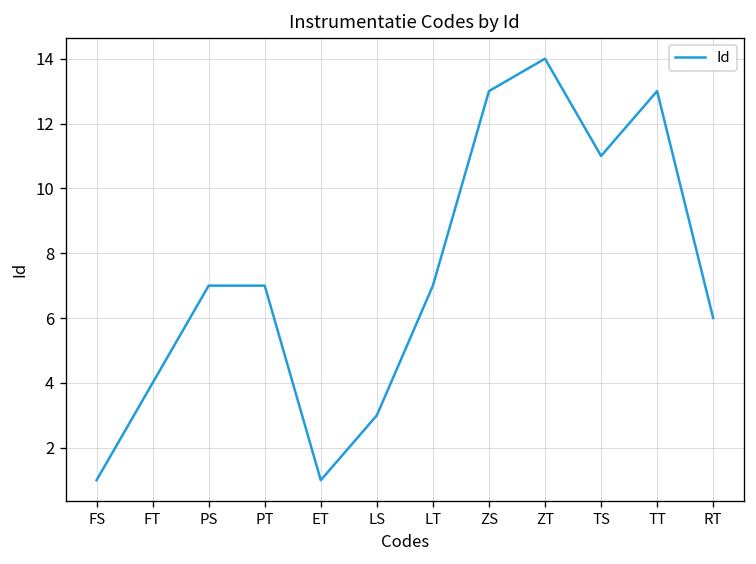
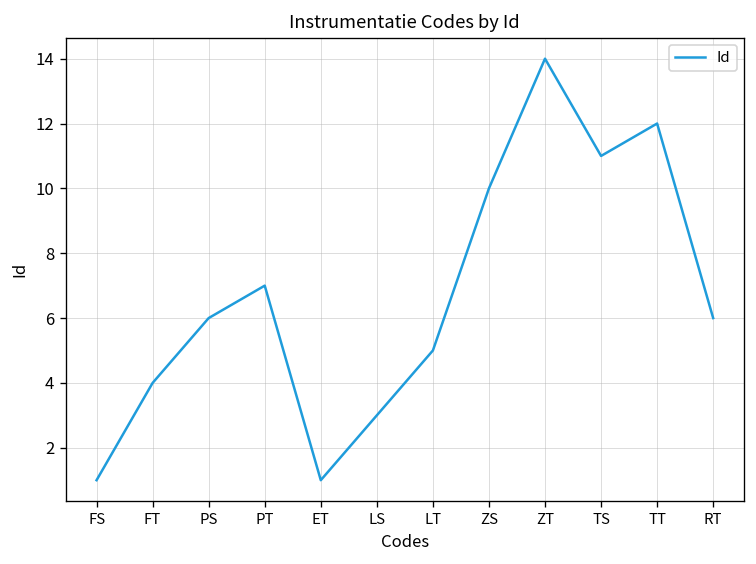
  {
    "FS": 1,
    "FT": 4,
-   "PS": 7,
+   "PS": 6,
    "PT": 7,
    "ET": 1,
    "LS": 3,
-   "LT": 7,
-   "ZS": 13,
+   "LT": 5,
+   "ZS": 10,
    "ZT": 14,
    "TS": 11,
-   "TT": 13,
+   "TT": 12,
    "RT": 6
  }
